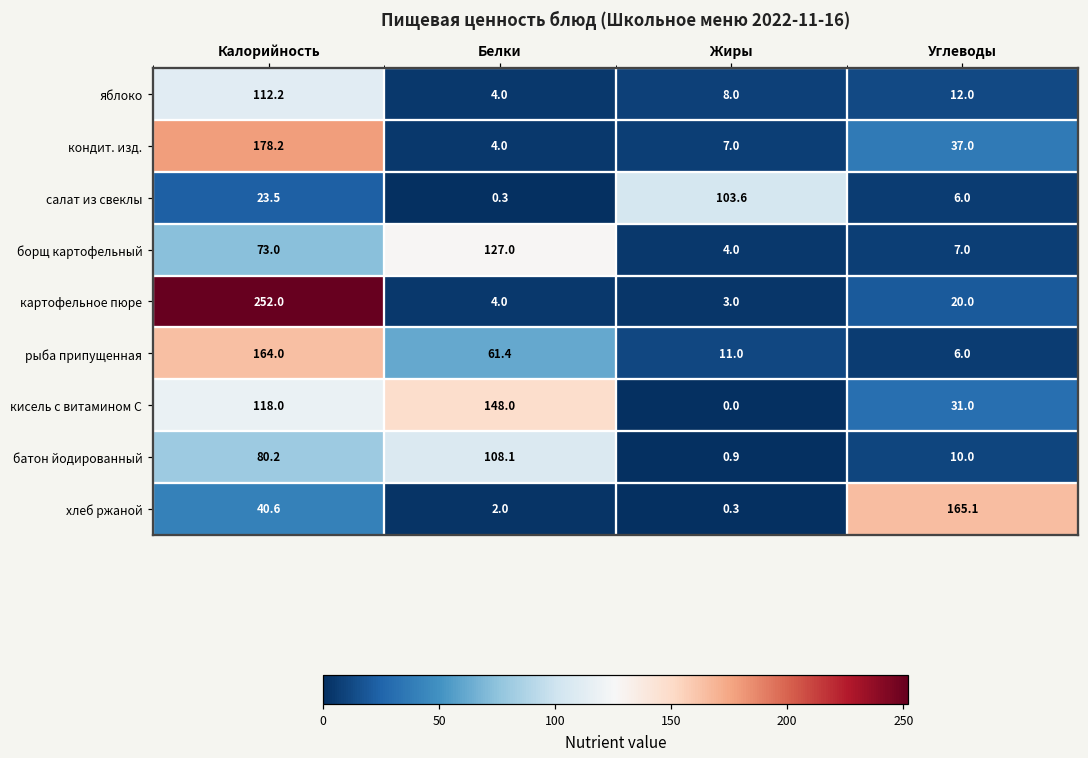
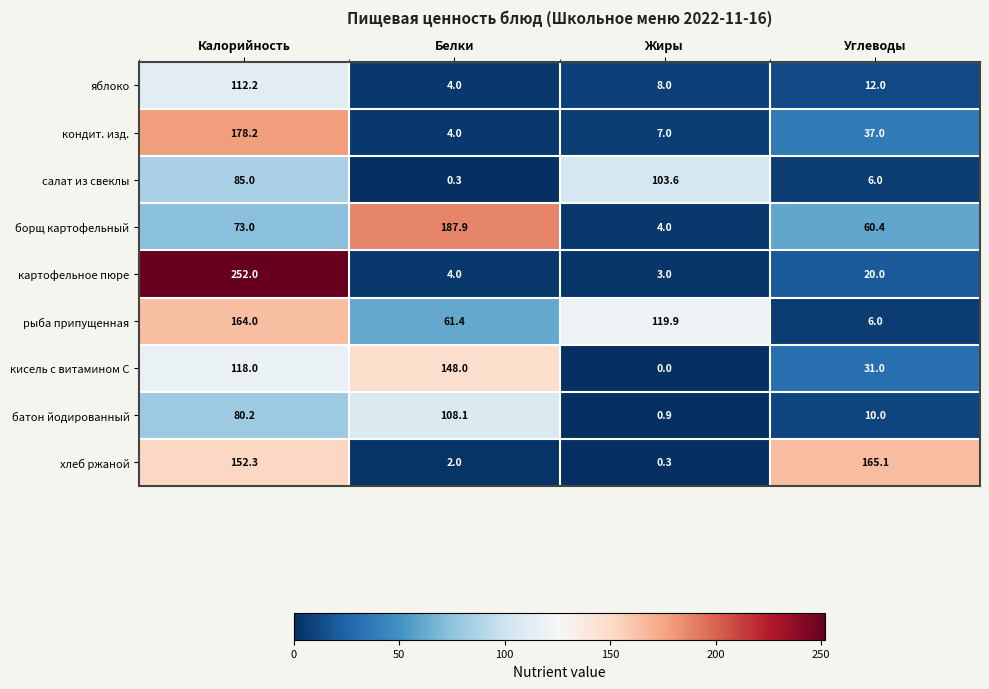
  {
    "яблоко": {
      "Калорийность": 112.2,
      "Белки": 4.0,
      "Жиры": 8.0,
      "Углеводы": 12.0
    },
    "кондит. изд.": {
      "Калорийность": 178.2,
      "Белки": 4.0,
      "Жиры": 7.0,
      "Углеводы": 37.0
    },
    "салат из свеклы": {
-     "Калорийность": 23.5,
+     "Калорийность": 85.0,
      "Белки": 0.3,
      "Жиры": 103.6,
      "Углеводы": 6.0
    },
    "борщ картофельный": {
      "Калорийность": 73.0,
-     "Белки": 127.0,
+     "Белки": 187.9,
      "Жиры": 4.0,
-     "Углеводы": 7.0
+     "Углеводы": 60.4
    },
    "картофельное пюре": {
      "Калорийность": 252.0,
      "Белки": 4.0,
      "Жиры": 3.0,
      "Углеводы": 20.0
    },
    "рыба припущенная": {
      "Калорийность": 164.0,
      "Белки": 61.4,
-     "Жиры": 11.0,
+     "Жиры": 119.9,
      "Углеводы": 6.0
    },
    "кисель с витамином С": {
      "Калорийность": 118.0,
      "Белки": 148.0,
      "Жиры": 0.0,
      "Углеводы": 31.0
    },
    "батон йодированный": {
      "Калорийность": 80.2,
      "Белки": 108.1,
      "Жиры": 0.9,
      "Углеводы": 10.0
    },
    "хлеб ржаной": {
-     "Калорийность": 40.6,
+     "Калорийность": 152.3,
      "Белки": 2.0,
      "Жиры": 0.3,
      "Углеводы": 165.1
    }
  }
